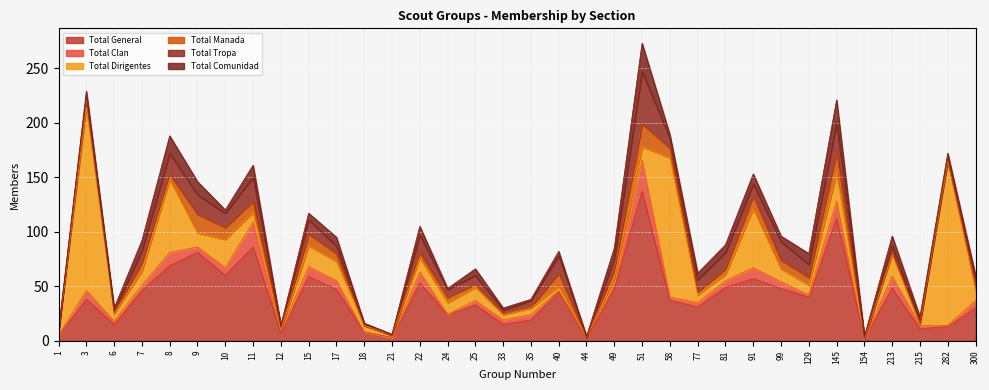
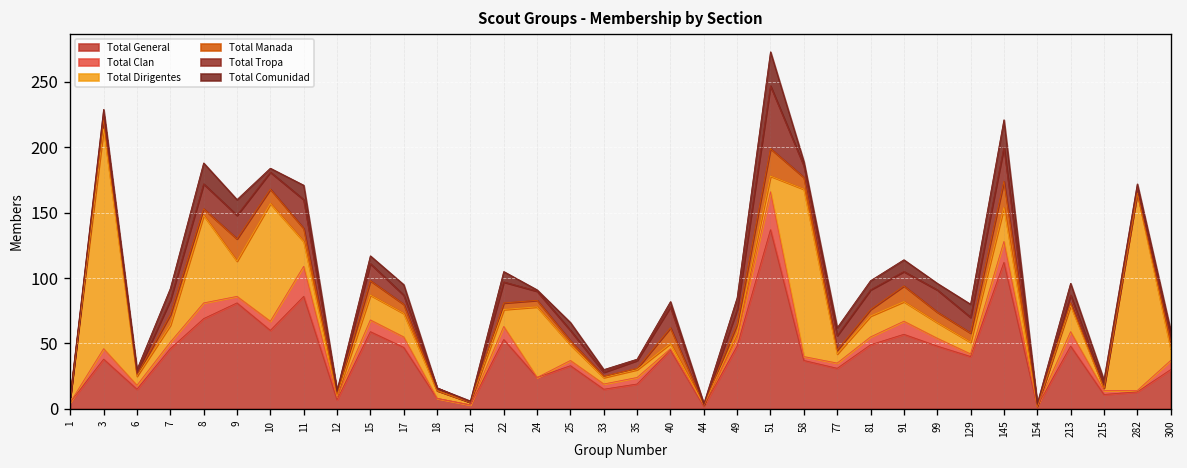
  {
    "Total Dirigentes": {
      "3": 168,
      "7": 13,
      "8": 67,
-     "9": 13,
-     "10": 26,
-     "11": 9,
+     "9": 27,
+     "10": 90,
+     "11": 19,
      "15": 19,
      "17": 18,
      "22": 13,
-     "24": 11,
+     "24": 54,
      "25": 12,
      "40": 4,
      "49": 4,
      "51": 12,
      "58": 128,
      "77": 7,
-     "81": 6,
-     "91": 54,
+     "81": 16,
+     "91": 15,
      "99": 12,
      "129": 9,
      "145": 26,
      "300": 9
    }
  }
